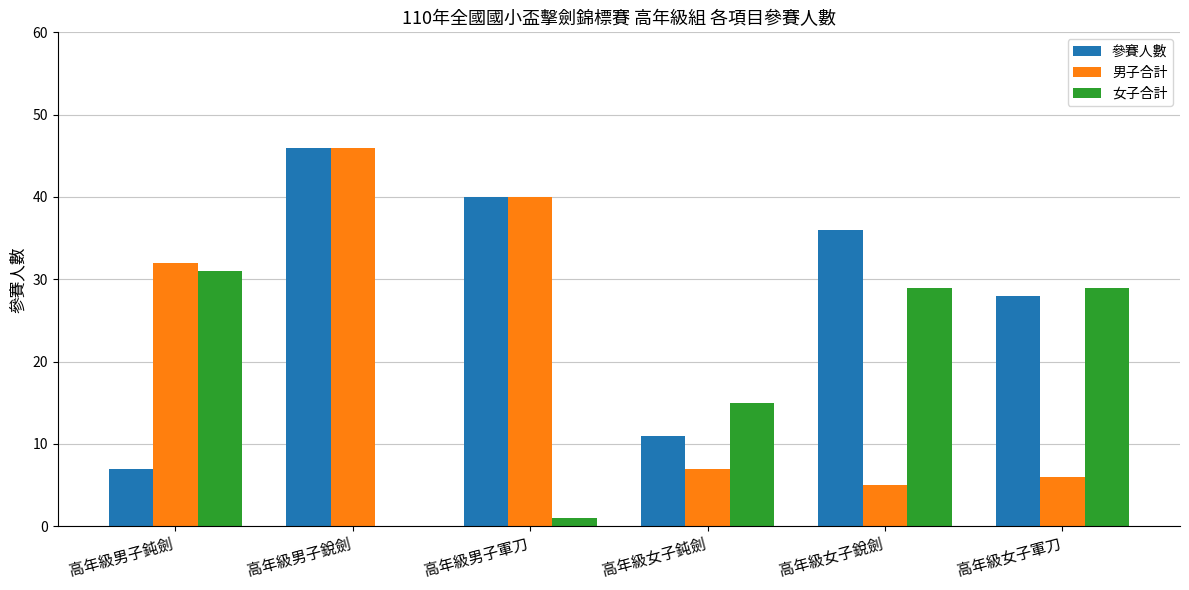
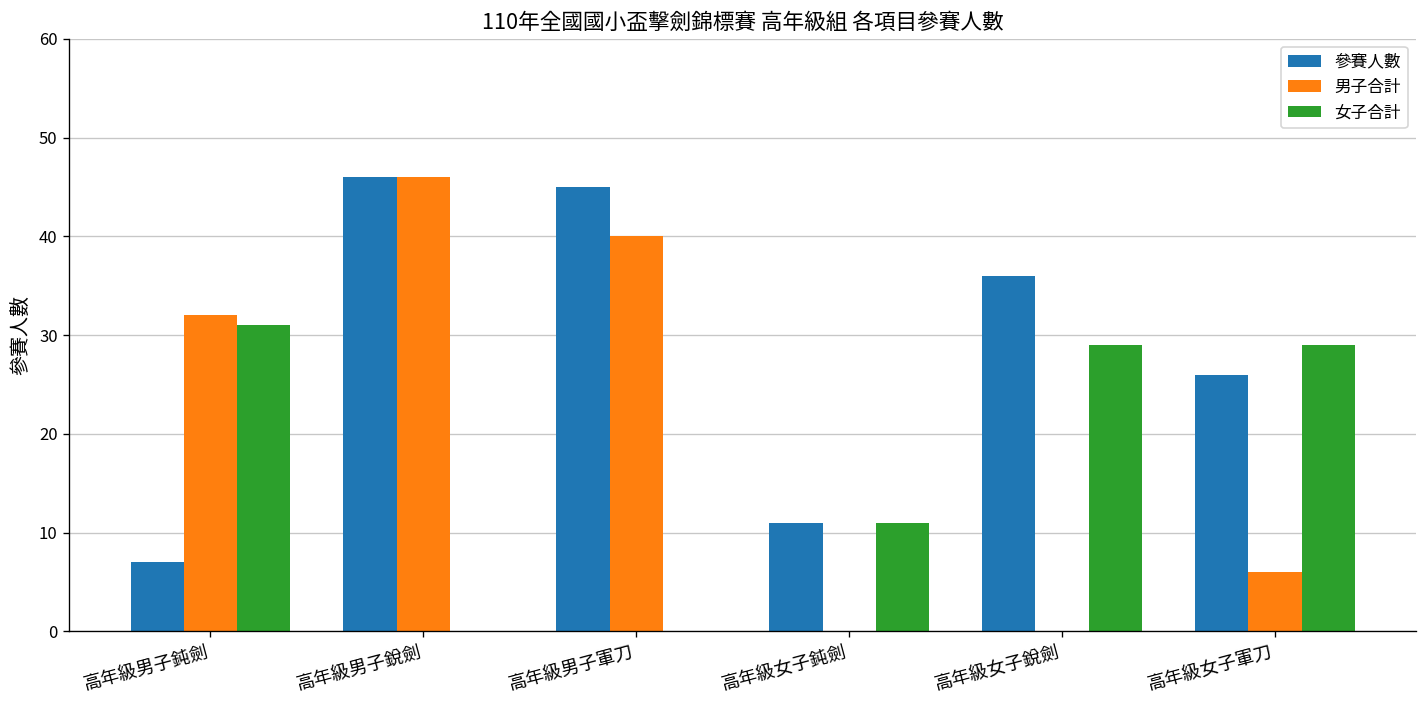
  {
    "參賽人數": {
      "高年級男子鈍劍": 7,
      "高年級男子銳劍": 46,
-     "高年級男子軍刀": 40,
+     "高年級男子軍刀": 45,
      "高年級女子鈍劍": 11,
      "高年級女子銳劍": 36,
-     "高年級女子軍刀": 28
+     "高年級女子軍刀": 26
    },
    "男子合計": {
      "高年級男子鈍劍": 32,
      "高年級男子銳劍": 46,
      "高年級男子軍刀": 40,
-     "高年級女子鈍劍": 7,
-     "高年級女子銳劍": 5,
+     "高年級女子鈍劍": 0,
+     "高年級女子銳劍": 0,
      "高年級女子軍刀": 6
    },
    "女子合計": {
      "高年級男子鈍劍": 31,
      "高年級男子銳劍": 0,
-     "高年級男子軍刀": 1,
-     "高年級女子鈍劍": 15,
+     "高年級男子軍刀": 0,
+     "高年級女子鈍劍": 11,
      "高年級女子銳劍": 29,
      "高年級女子軍刀": 29
    }
  }
